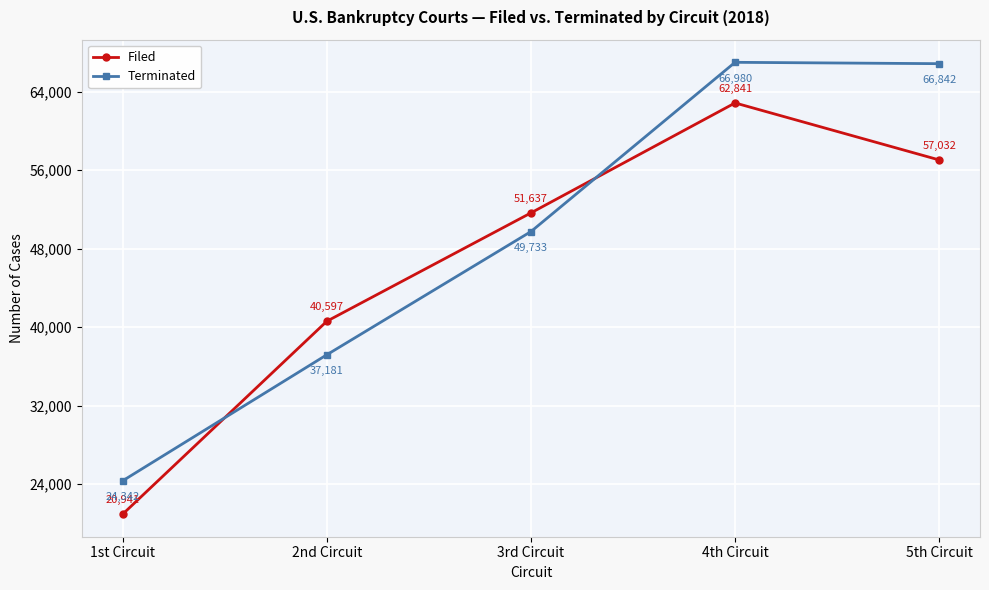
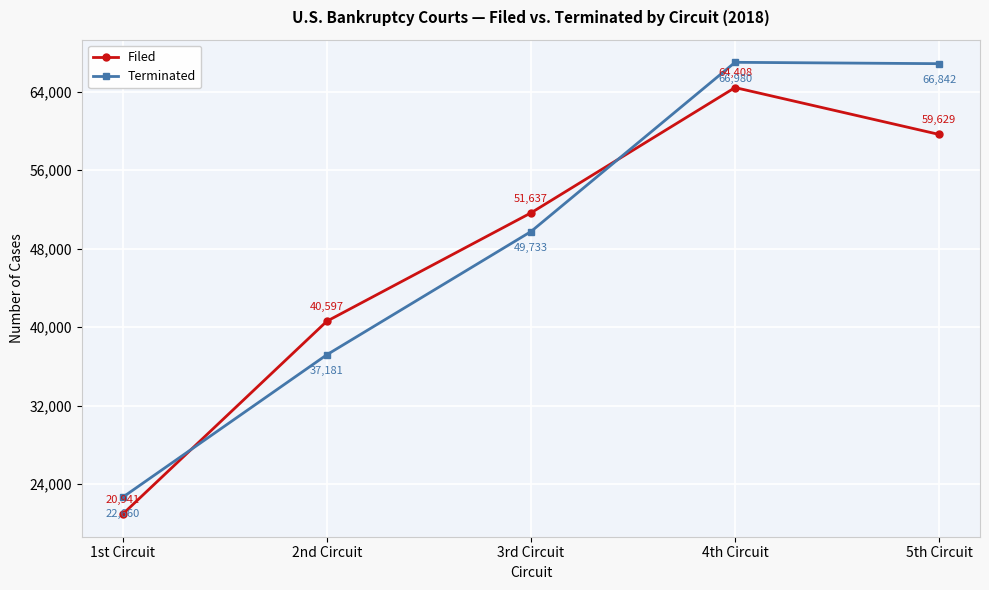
  {
    "Filed": {
      "2nd Circuit": "40,597",
      "3rd Circuit": "51,637",
-     "4th Circuit": "62,841",
-     "5th Circuit": "57,032"
+     "4th Circuit": "64,408",
+     "5th Circuit": "59,629"
    },
    "Terminated": {
-     "1st Circuit": "24,342",
+     "1st Circuit": "22,660",
      "2nd Circuit": "37,181",
      "3rd Circuit": "49,733",
      "4th Circuit": "66,980",
      "5th Circuit": "66,842"
    }
  }
